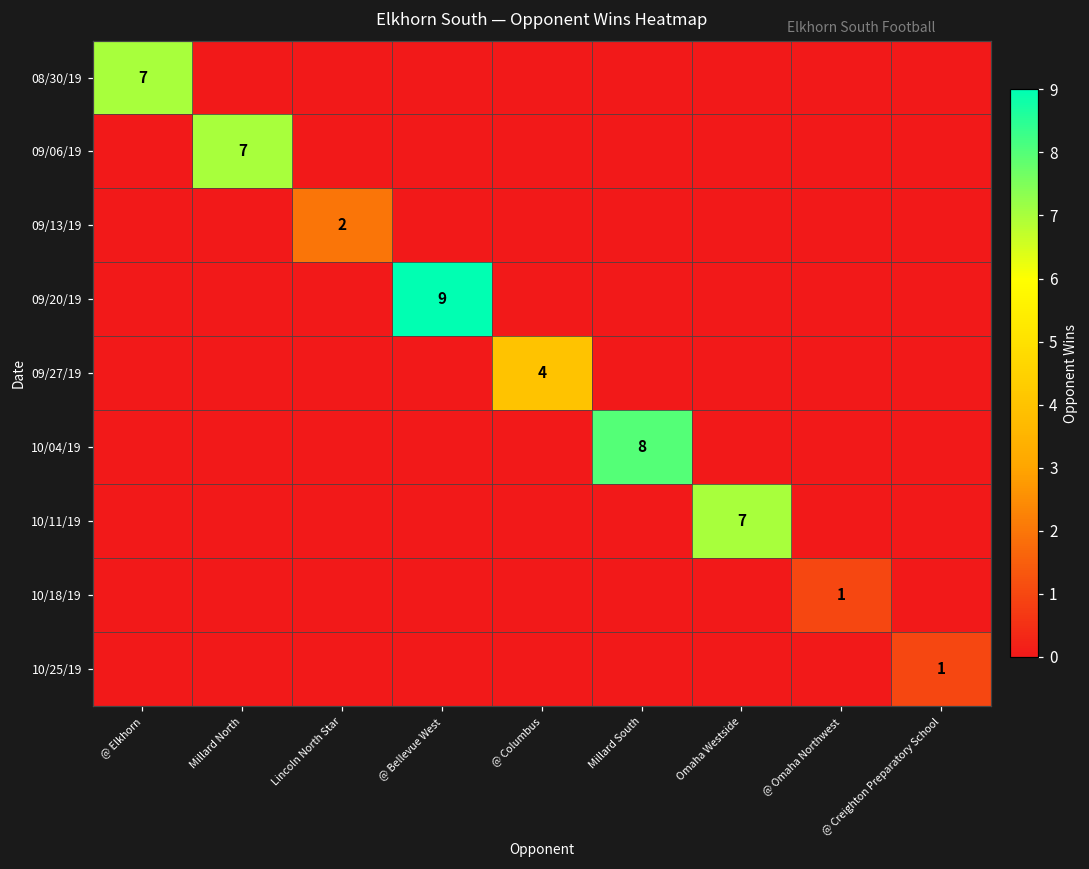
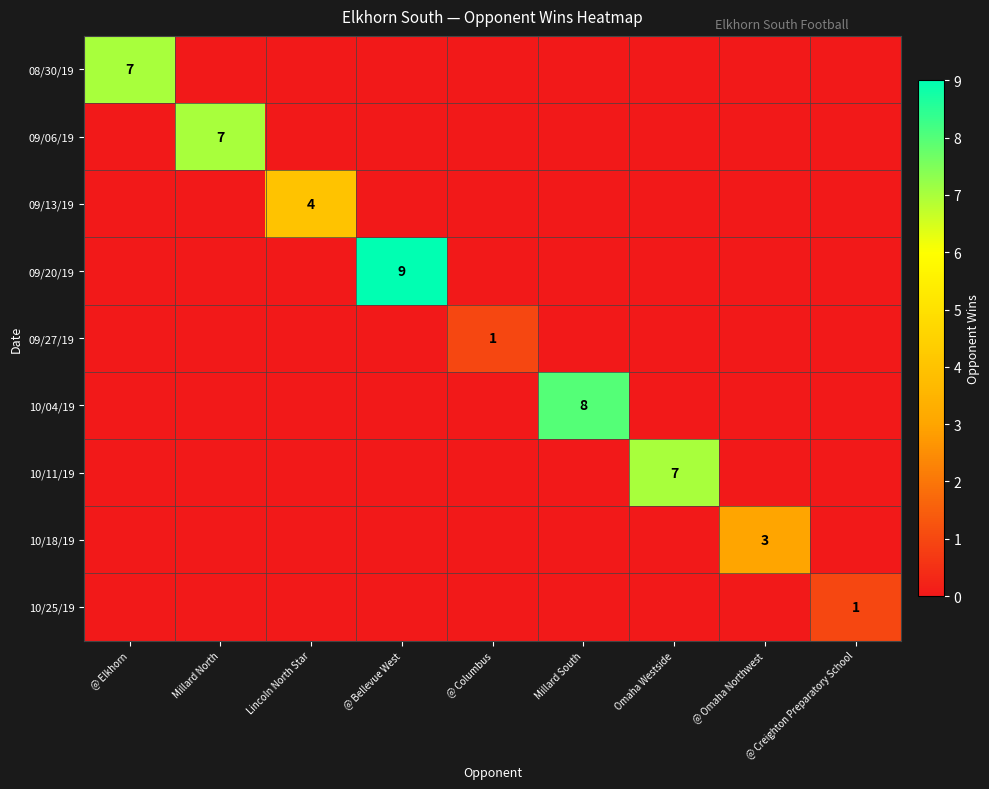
  {
    "08/30/19": {
      "@ Elkhorn": 7
    },
    "09/06/19": {
      "Millard North": 7
    },
    "09/13/19": {
-     "Lincoln North Star": 2
+     "Lincoln North Star": 4
    },
    "09/20/19": {
      "@ Bellevue West": 9
    },
    "09/27/19": {
-     "@ Columbus": 4
+     "@ Columbus": 1
    },
    "10/04/19": {
      "Millard South": 8
    },
    "10/11/19": {
      "Omaha Westside": 7
    },
    "10/18/19": {
-     "@ Omaha Northwest": 1
+     "@ Omaha Northwest": 3
    },
    "10/25/19": {
      "@ Creighton Preparatory School": 1
    }
  }
